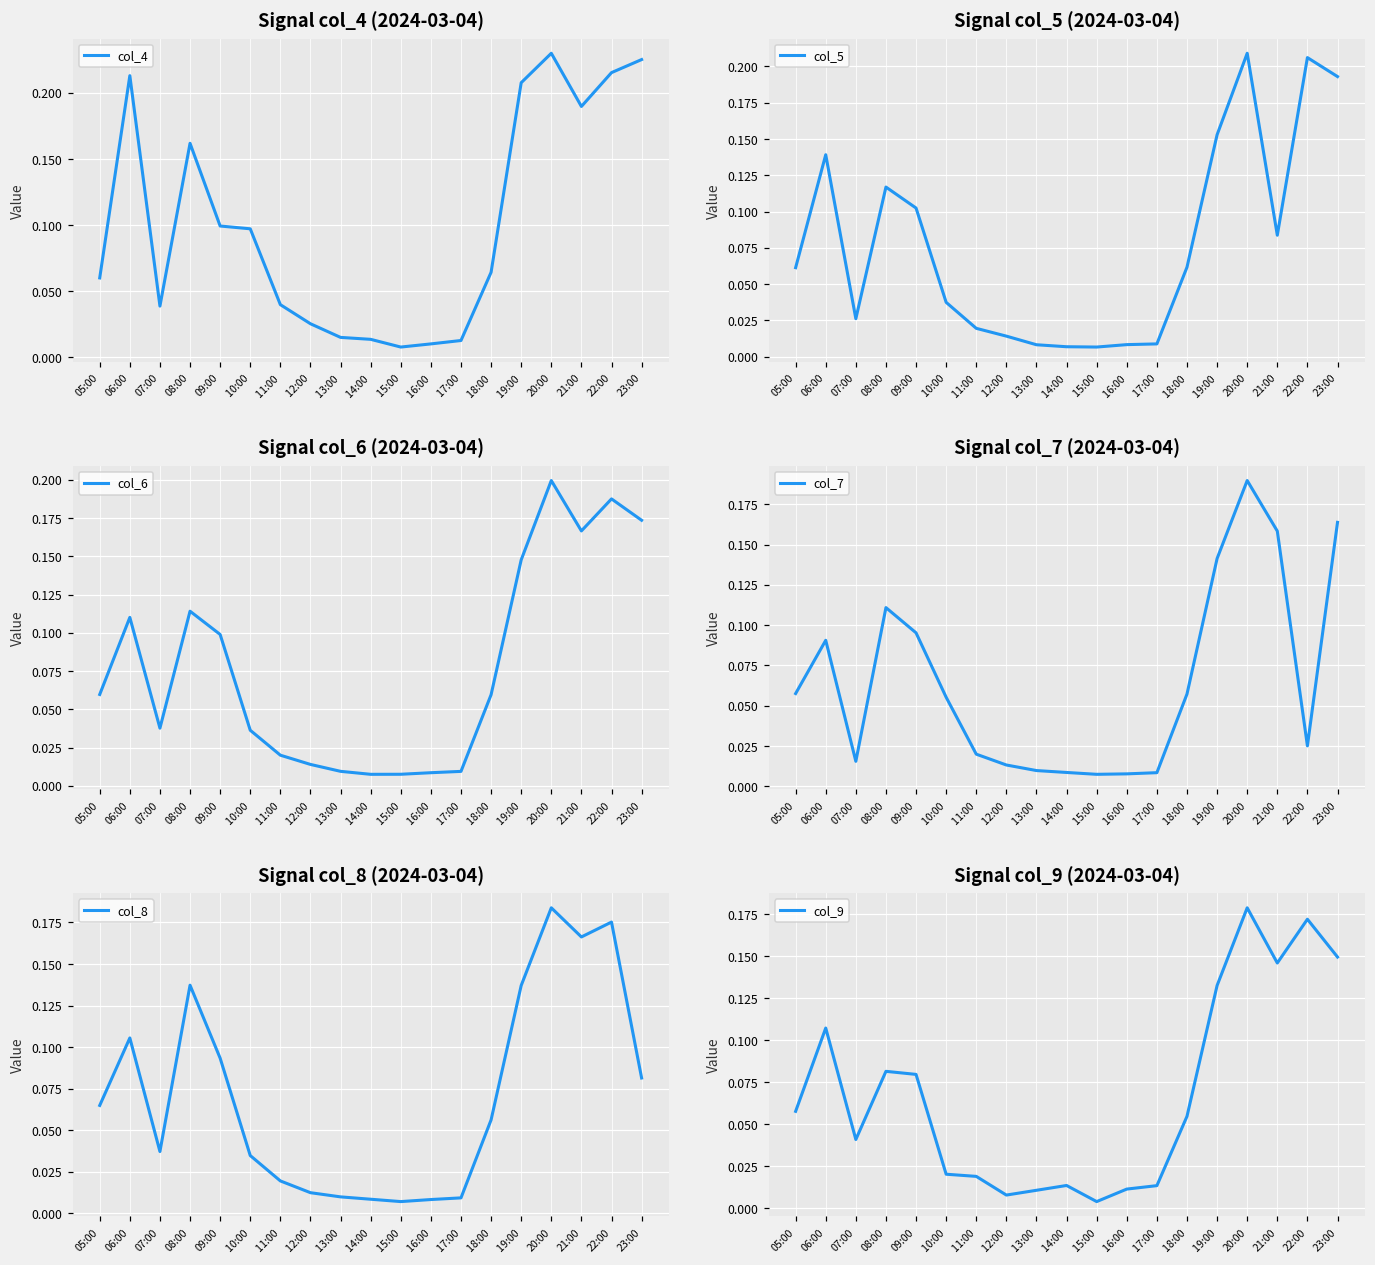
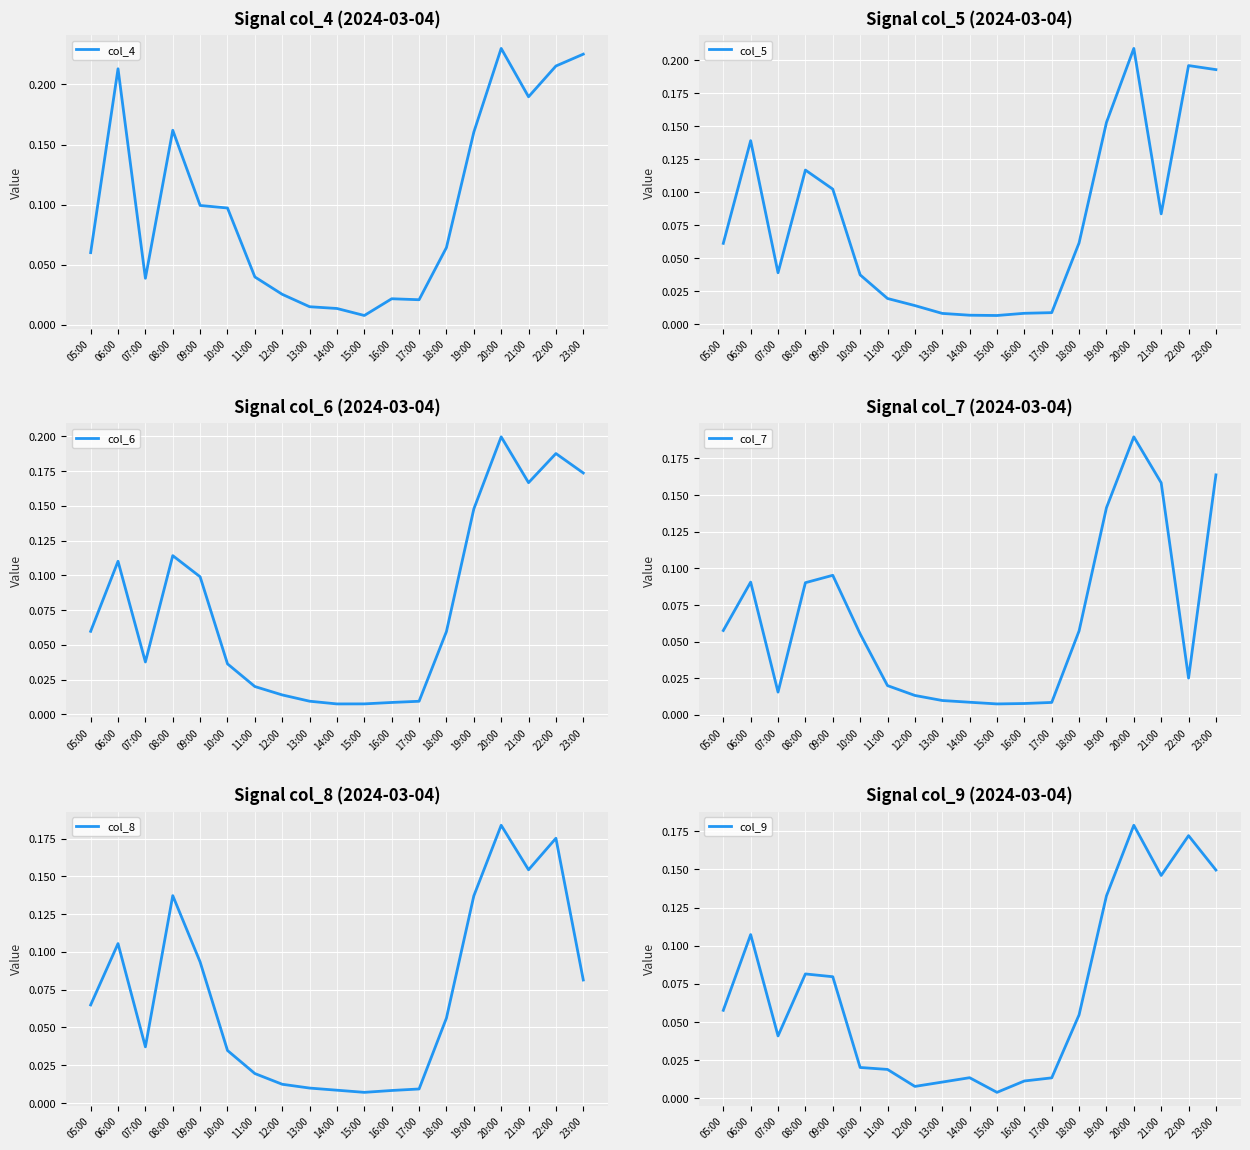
  {
    "Signal col_4 (2024-03-04)": {
      "05:00": 0.060,
      "06:00": 0.213,
      "07:00": 0.039,
      "08:00": 0.162,
      "09:00": 0.099,
      "10:00": 0.097,
      "11:00": 0.040,
      "12:00": 0.025,
      "13:00": 0.015,
      "14:00": 0.014,
      "15:00": 0.008,
-     "16:00": 0.010,
-     "17:00": 0.013,
+     "16:00": 0.022,
+     "17:00": 0.021,
      "18:00": 0.064,
-     "19:00": 0.208,
+     "19:00": 0.160,
      "20:00": 0.230,
      "21:00": 0.190,
      "22:00": 0.215,
      "23:00": 0.225
    },
    "Signal col_5 (2024-03-04)": {
      "05:00": 0.061,
      "06:00": 0.139,
-     "07:00": 0.026,
+     "07:00": 0.039,
      "08:00": 0.117,
      "09:00": 0.102,
      "10:00": 0.038,
      "11:00": 0.020,
      "12:00": 0.014,
      "13:00": 0.008,
      "14:00": 0.007,
      "15:00": 0.007,
      "16:00": 0.008,
      "17:00": 0.009,
      "18:00": 0.062,
      "19:00": 0.153,
      "20:00": 0.209,
      "21:00": 0.084,
-     "22:00": 0.206,
+     "22:00": 0.196,
      "23:00": 0.193
    },
    "Signal col_6 (2024-03-04)": {
      "05:00": 0.060,
      "06:00": 0.110,
      "07:00": 0.038,
      "08:00": 0.114,
      "09:00": 0.099,
      "10:00": 0.036,
      "11:00": 0.020,
      "12:00": 0.014,
      "13:00": 0.009,
      "14:00": 0.008,
      "15:00": 0.008,
      "16:00": 0.009,
      "17:00": 0.009,
      "18:00": 0.060,
      "19:00": 0.148,
      "20:00": 0.200,
      "21:00": 0.167,
      "22:00": 0.188,
      "23:00": 0.174
    },
    "Signal col_7 (2024-03-04)": {
      "05:00": 0.058,
      "06:00": 0.091,
      "07:00": 0.016,
-     "08:00": 0.111,
+     "08:00": 0.090,
      "09:00": 0.095,
      "10:00": 0.055,
      "11:00": 0.020,
      "12:00": 0.013,
      "13:00": 0.010,
      "14:00": 0.009,
      "15:00": 0.007,
      "16:00": 0.008,
      "17:00": 0.009,
      "18:00": 0.057,
      "19:00": 0.141,
      "20:00": 0.190,
      "21:00": 0.158,
      "22:00": 0.025,
      "23:00": 0.164
    },
    "Signal col_8 (2024-03-04)": {
      "05:00": 0.065,
      "06:00": 0.105,
      "07:00": 0.037,
      "08:00": 0.137,
      "09:00": 0.093,
      "10:00": 0.035,
      "11:00": 0.020,
      "12:00": 0.012,
      "13:00": 0.010,
      "14:00": 0.008,
      "15:00": 0.007,
      "16:00": 0.008,
      "17:00": 0.009,
      "18:00": 0.056,
      "19:00": 0.137,
      "20:00": 0.184,
-     "21:00": 0.166,
+     "21:00": 0.154,
      "22:00": 0.175,
      "23:00": 0.081
    },
    "Signal col_9 (2024-03-04)": {
      "05:00": 0.058,
      "06:00": 0.107,
      "07:00": 0.041,
      "08:00": 0.082,
      "09:00": 0.080,
      "10:00": 0.020,
      "11:00": 0.019,
      "12:00": 0.008,
      "13:00": 0.011,
      "14:00": 0.014,
      "15:00": 0.004,
      "16:00": 0.011,
      "17:00": 0.013,
      "18:00": 0.055,
      "19:00": 0.133,
      "20:00": 0.179,
      "21:00": 0.146,
      "22:00": 0.172,
      "23:00": 0.150
    }
  }
